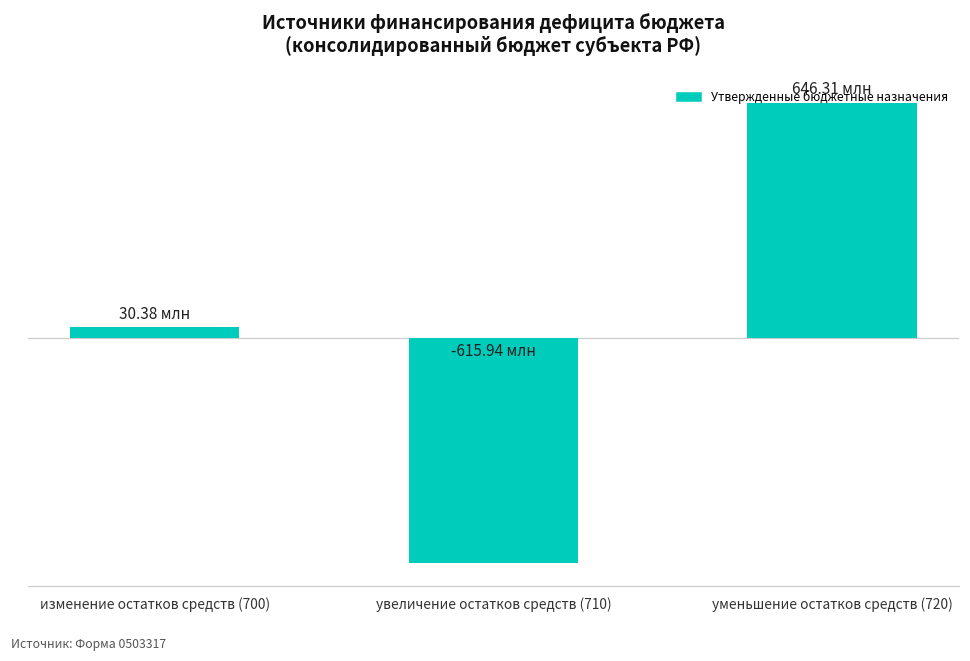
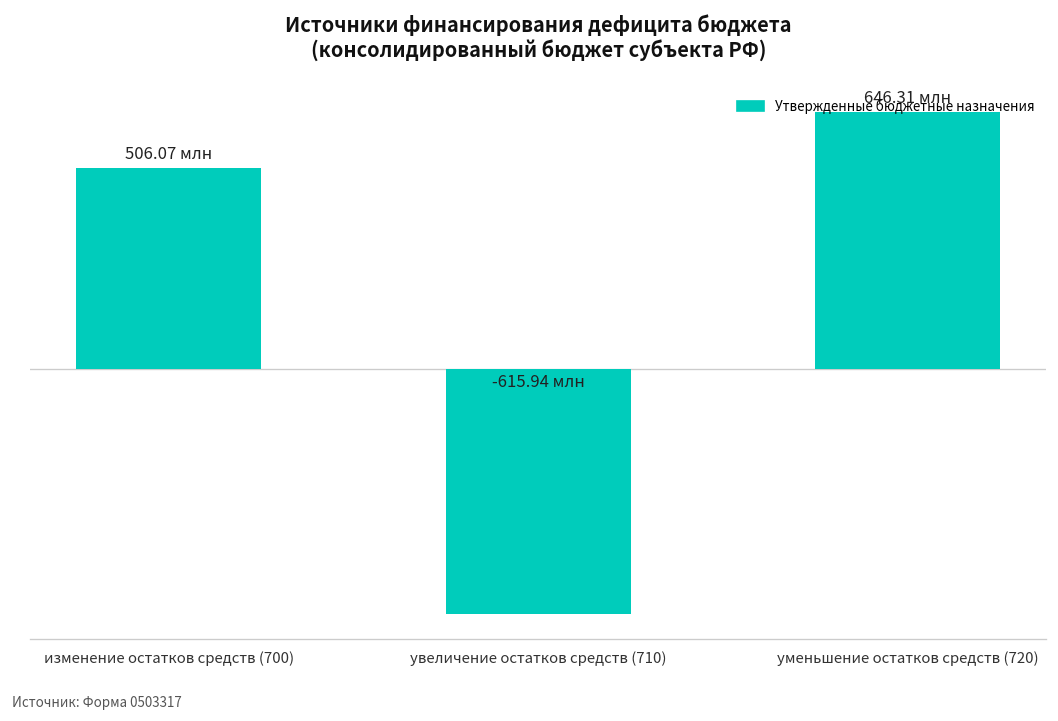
  {
-   "изменение остатков средств (700)": 30.38
+   "изменение остатков средств (700)": 506.07
  }
